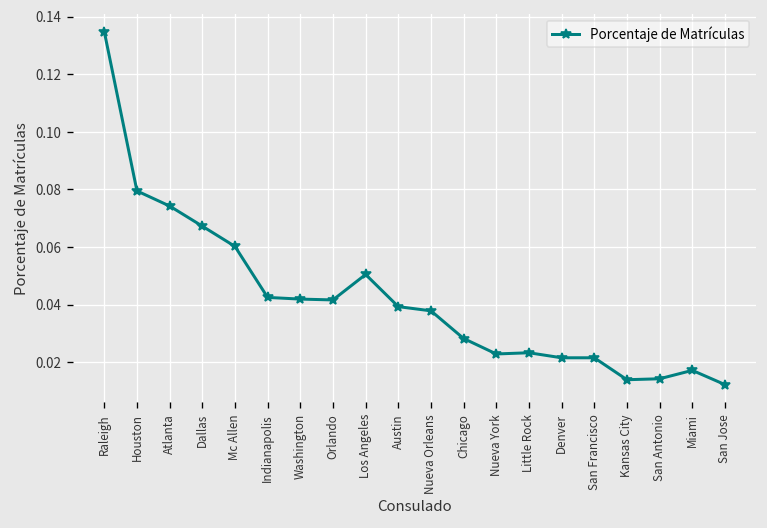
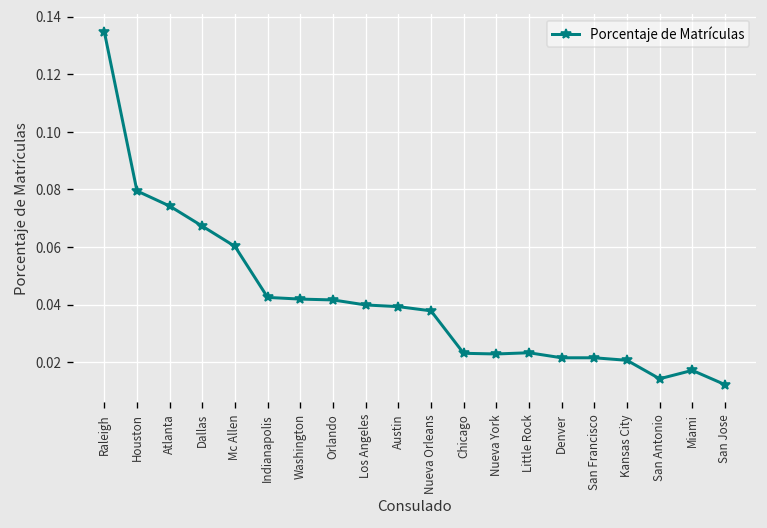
  {
    "Raleigh": 0.135,
    "Houston": 0.079,
    "Atlanta": 0.074,
    "Dallas": 0.067,
    "Mc Allen": 0.060,
    "Indianapolis": 0.043,
    "Washington": 0.042,
    "Orlando": 0.042,
-   "Los Angeles": 0.050,
+   "Los Angeles": 0.040,
    "Austin": 0.039,
    "Nueva Orleans": 0.038,
-   "Chicago": 0.028,
+   "Chicago": 0.023,
    "Nueva York": 0.023,
    "Little Rock": 0.023,
    "Denver": 0.022,
    "San Francisco": 0.022,
-   "Kansas City": 0.014,
+   "Kansas City": 0.021,
    "San Antonio": 0.014,
    "Miami": 0.017,
    "San Jose": 0.012
  }
